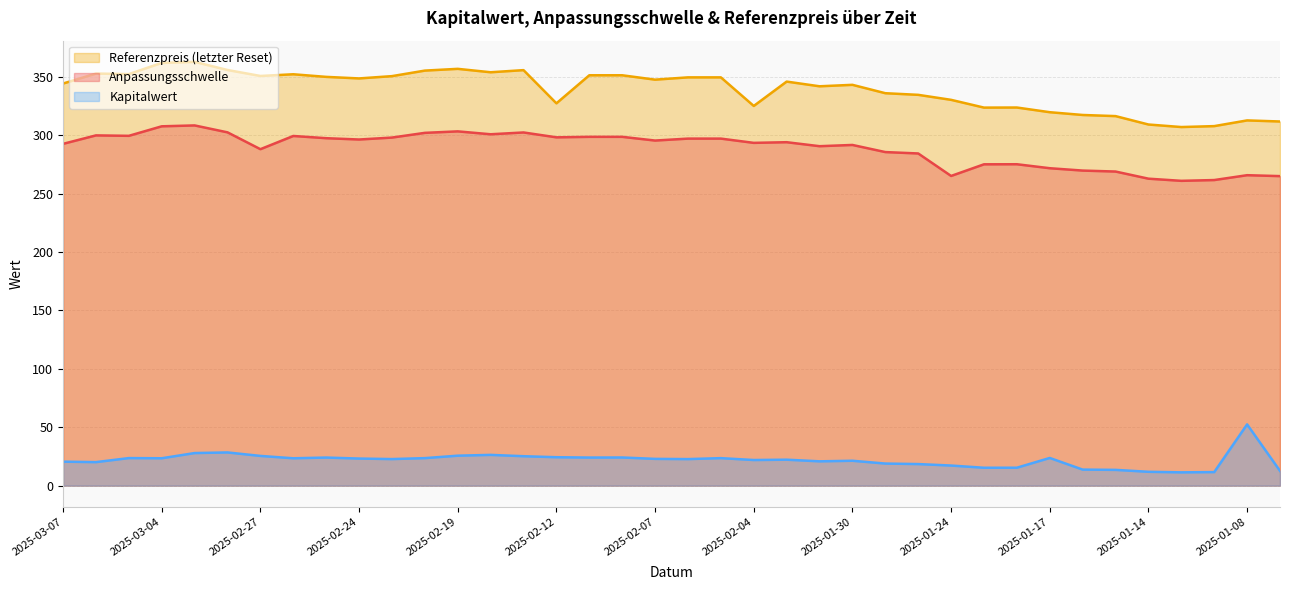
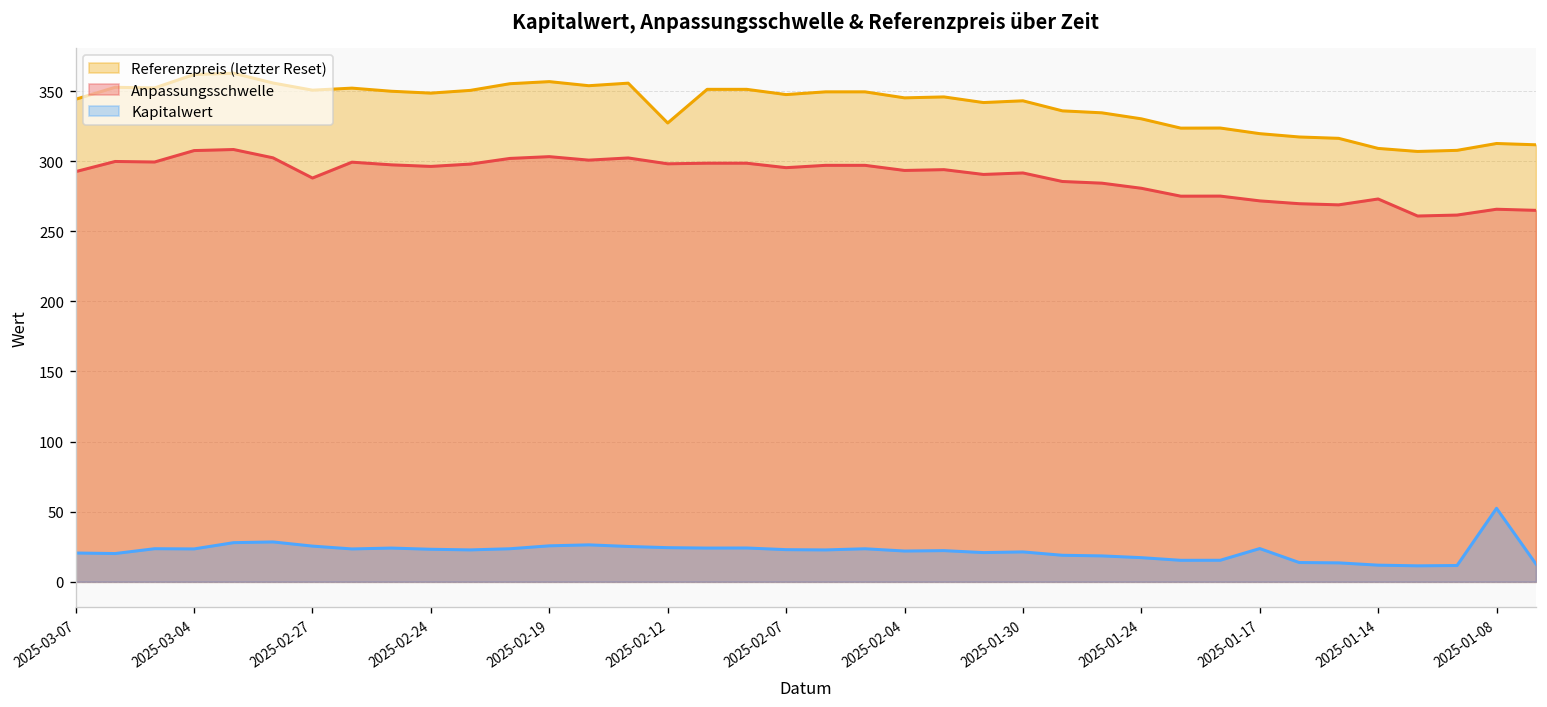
  {
    "Referenzpreis (letzter Reset)": {
      "2025-03-07": 344,
      "2025-02-24": 349,
      "2025-02-19": 357,
      "2025-02-12": 327,
      "2025-02-07": 347,
-     "2025-02-04": 325,
+     "2025-02-04": 345,
      "2025-01-30": 343,
      "2025-01-24": 330,
      "2025-01-17": 320,
      "2025-01-14": 309,
      "2025-01-08": 313
    },
    "Anpassungsschwelle": {
      "2025-03-07": 293,
      "2025-03-04": 308,
      "2025-02-27": 288,
      "2025-02-24": 296,
      "2025-02-19": 303,
      "2025-02-12": 298,
      "2025-02-07": 295,
      "2025-02-04": 293,
      "2025-01-30": 292,
-     "2025-01-24": 265,
+     "2025-01-24": 281,
      "2025-01-17": 272,
-     "2025-01-14": 263,
+     "2025-01-14": 273,
      "2025-01-08": 266
    },
    "Kapitalwert": {
      "2025-03-07": 21,
      "2025-03-04": 23,
      "2025-02-27": 25,
      "2025-02-24": 23,
      "2025-02-19": 26,
      "2025-02-12": 24,
      "2025-02-07": 23,
      "2025-02-04": 22,
      "2025-01-30": 21,
      "2025-01-24": 17,
      "2025-01-17": 24,
      "2025-01-14": 12,
      "2025-01-08": 52
    }
  }
